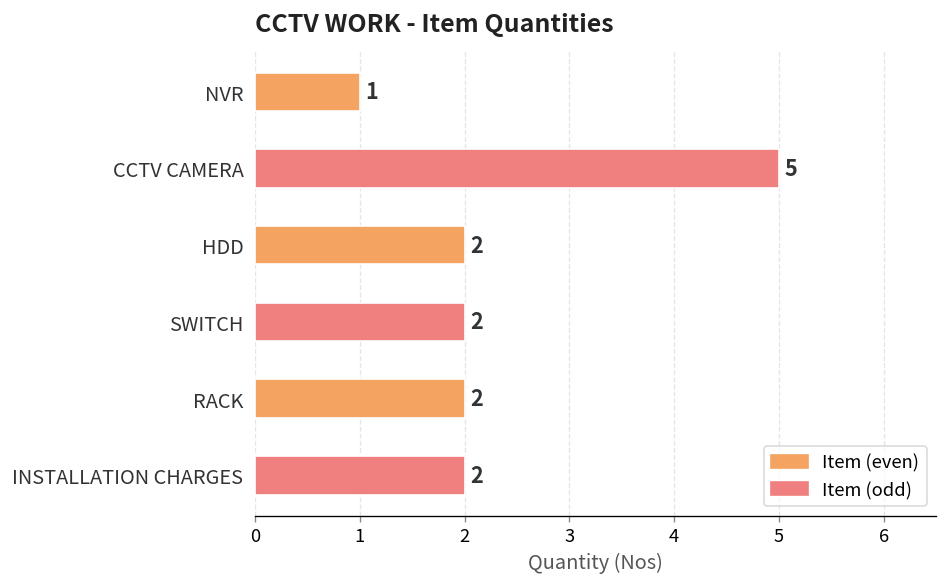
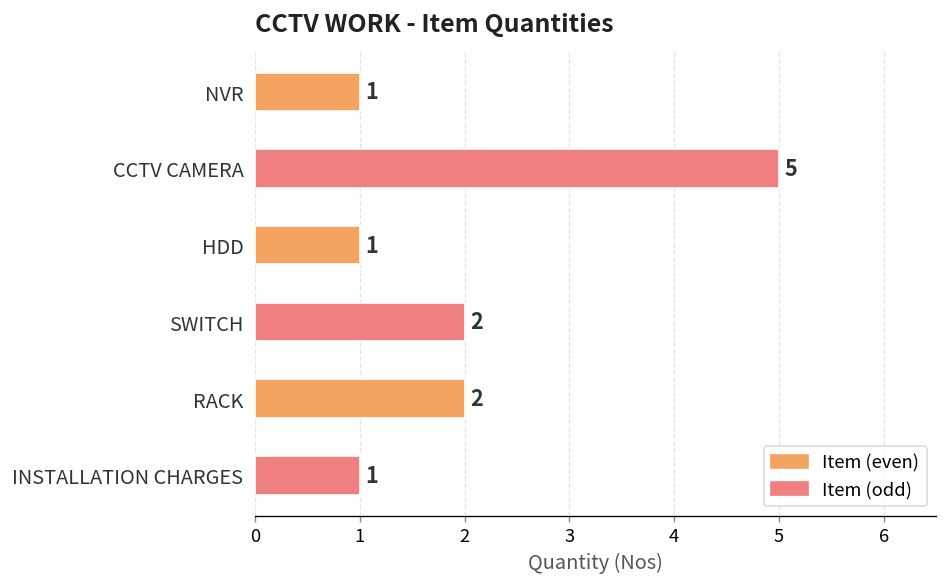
  {
    "NVR": 1,
    "CCTV CAMERA": 5,
-   "HDD": 2,
+   "HDD": 1,
    "SWITCH": 2,
    "RACK": 2,
-   "INSTALLATION CHARGES": 2
+   "INSTALLATION CHARGES": 1
  }
